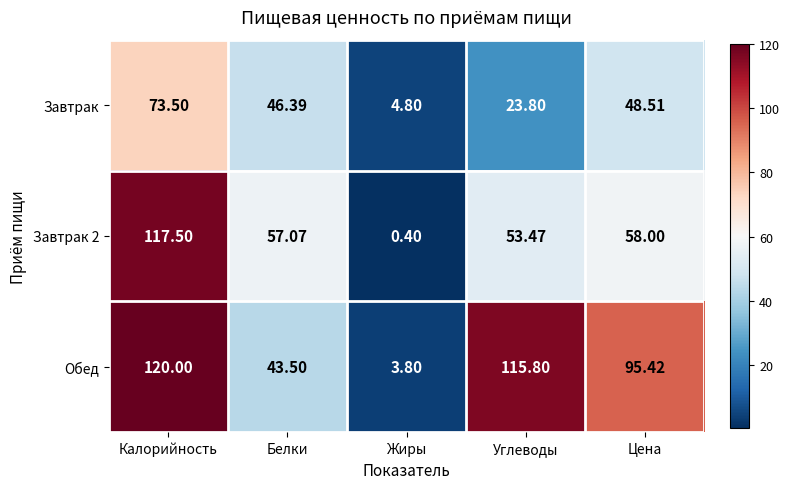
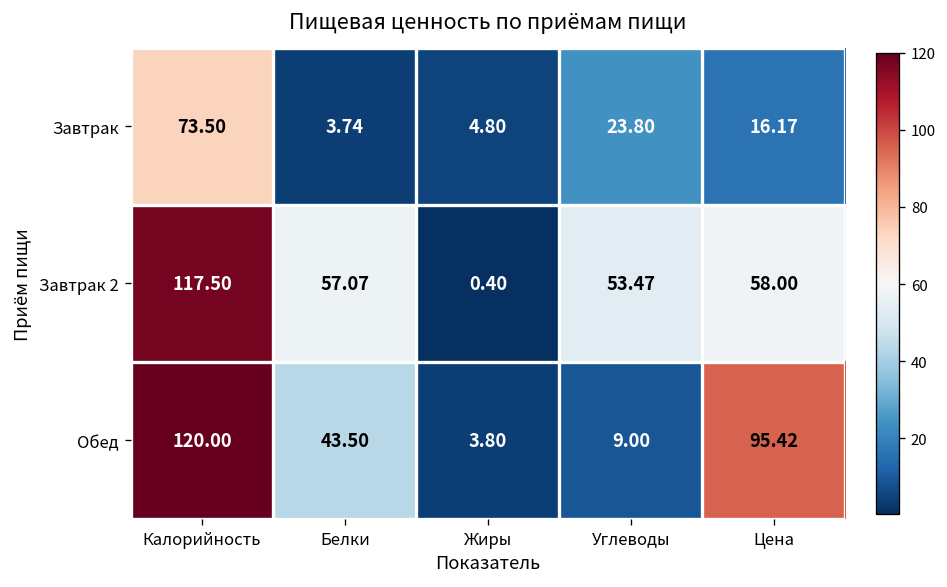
  {
    "Завтрак": {
      "Калорийность": 73.50,
-     "Белки": 46.39,
+     "Белки": 3.74,
      "Жиры": 4.80,
      "Углеводы": 23.80,
-     "Цена": 48.51
+     "Цена": 16.17
    },
    "Завтрак 2": {
      "Калорийность": 117.50,
      "Белки": 57.07,
      "Жиры": 0.40,
      "Углеводы": 53.47,
      "Цена": 58.00
    },
    "Обед": {
      "Калорийность": 120.00,
      "Белки": 43.50,
      "Жиры": 3.80,
-     "Углеводы": 115.80,
+     "Углеводы": 9.00,
      "Цена": 95.42
    }
  }
